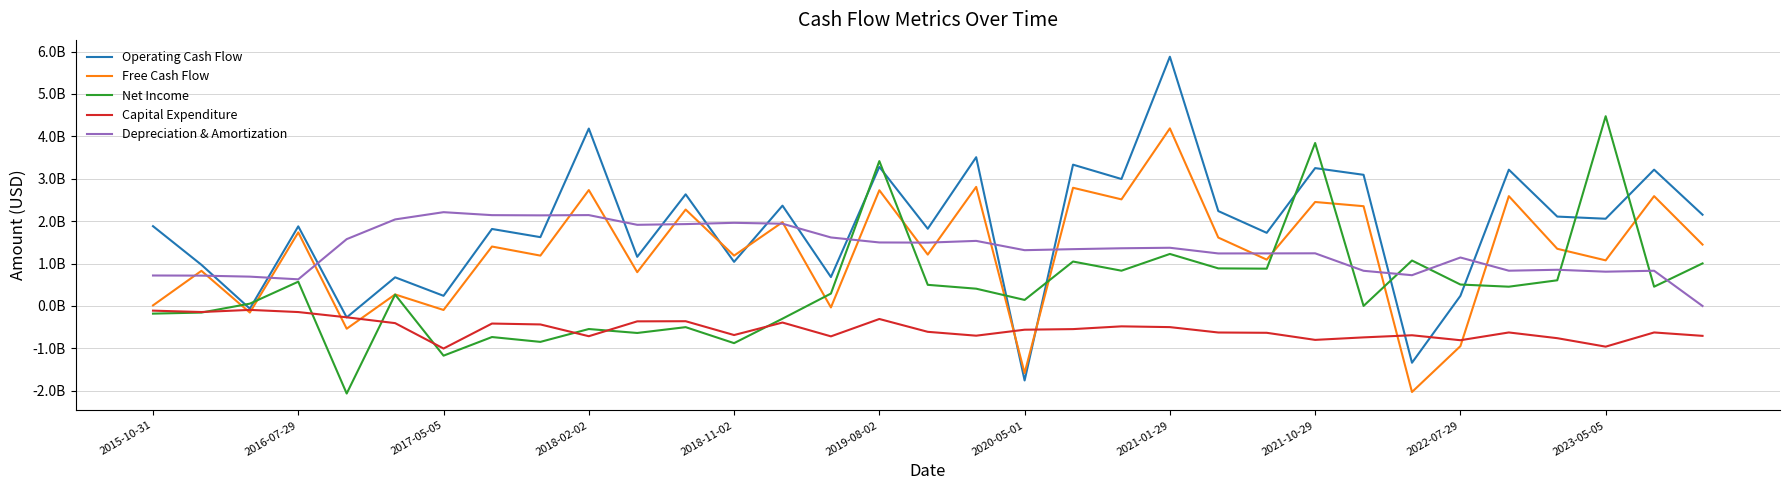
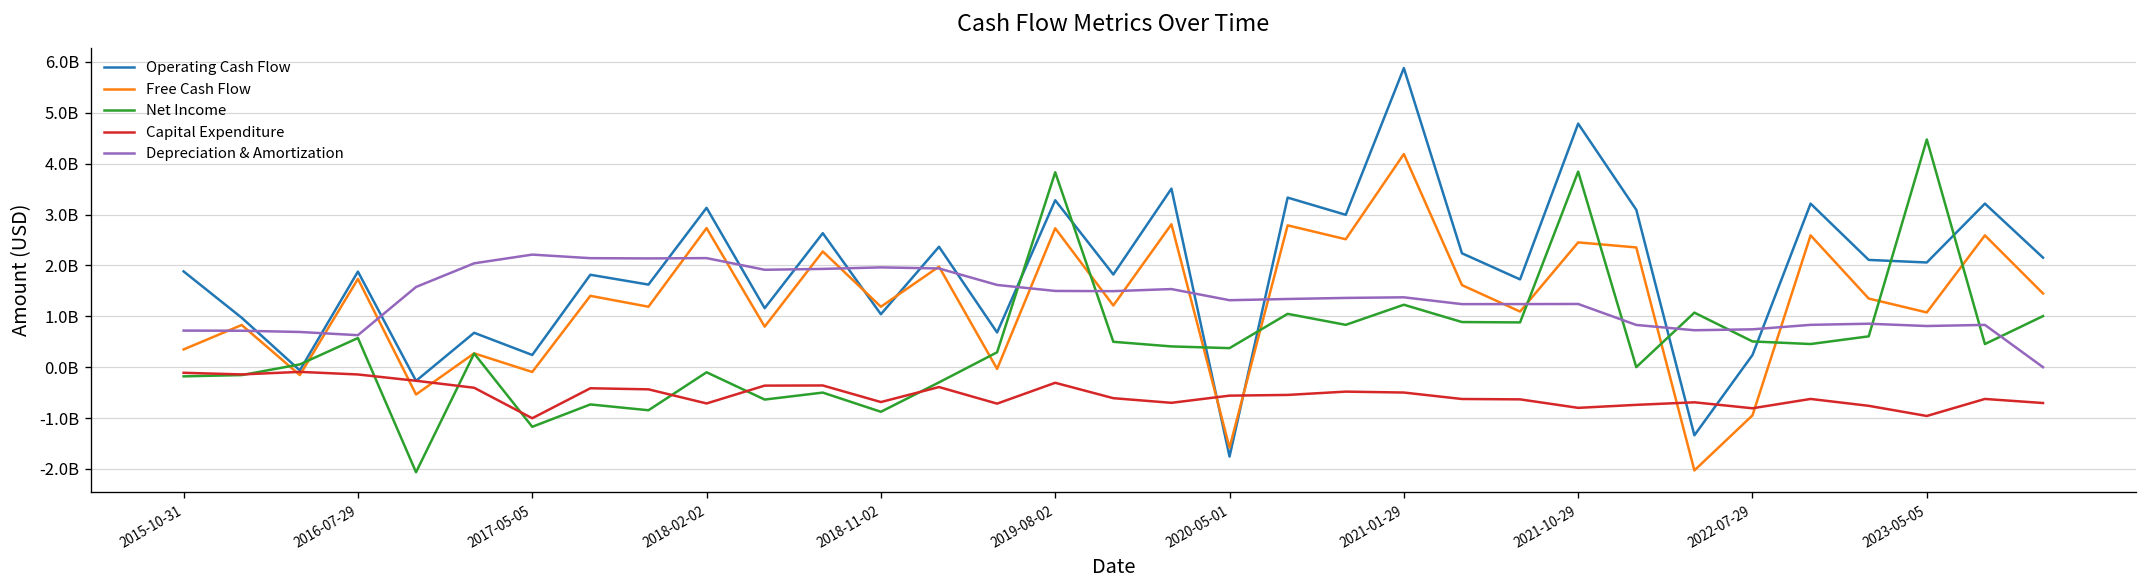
  {
    "Operating Cash Flow": {
      "2015-10-31": 1900000000,
      "2016-07-29": 1900000000,
      "2017-05-05": 200000000,
-     "2018-02-02": 4200000000,
+     "2018-02-02": 3100000000,
      "2018-11-02": 1000000000,
      "2019-08-02": 3300000000,
      "2020-05-01": -1800000000,
      "2021-01-29": 5900000000,
-     "2021-10-29": 3300000000,
+     "2021-10-29": 4800000000,
      "2022-07-29": 200000000,
      "2023-05-05": 2100000000
    },
    "Free Cash Flow": {
-     "2015-10-31": 0,
+     "2015-10-31": 300000000,
      "2016-07-29": 1700000000,
      "2017-05-05": -100000000,
      "2018-02-02": 2700000000,
      "2018-11-02": 1200000000,
      "2019-08-02": 2700000000,
      "2020-05-01": -1600000000,
      "2021-01-29": 4200000000,
      "2021-10-29": 2500000000,
      "2022-07-29": -900000000,
      "2023-05-05": 1100000000
    },
    "Net Income": {
      "2015-10-31": -200000000,
      "2017-05-05": -1200000000,
-     "2018-02-02": -500000000,
+     "2018-02-02": -100000000,
      "2018-11-02": -900000000,
-     "2019-08-02": 3400000000,
-     "2020-05-01": 100000000,
+     "2019-08-02": 3800000000,
+     "2020-05-01": 400000000,
      "2021-01-29": 1200000000,
      "2021-10-29": 3800000000,
      "2022-07-29": 500000000,
      "2023-05-05": 4500000000
    },
    "Capital Expenditure": {
      "2015-10-31": -100000000,
      "2016-07-29": -100000000,
      "2017-05-05": -1000000000,
      "2018-02-02": -700000000,
      "2018-11-02": -700000000,
      "2019-08-02": -300000000,
      "2020-05-01": -600000000,
      "2021-01-29": -500000000,
      "2021-10-29": -800000000,
      "2022-07-29": -800000000,
      "2023-05-05": -1000000000
    },
    "Depreciation & Amortization": {
      "2015-10-31": 700000000,
      "2017-05-05": 2200000000,
      "2018-02-02": 2100000000,
      "2018-11-02": 2000000000,
      "2019-08-02": 1500000000,
      "2020-05-01": 1300000000,
      "2021-01-29": 1400000000,
      "2021-10-29": 1200000000,
-     "2022-07-29": 1100000000,
+     "2022-07-29": 700000000,
      "2023-05-05": 800000000
    }
  }
